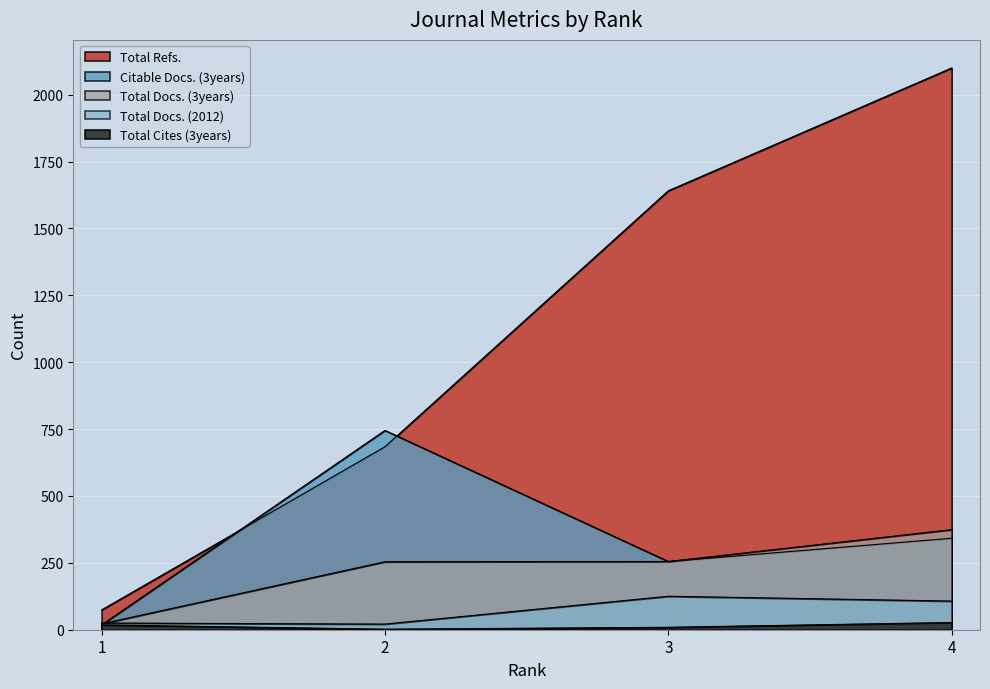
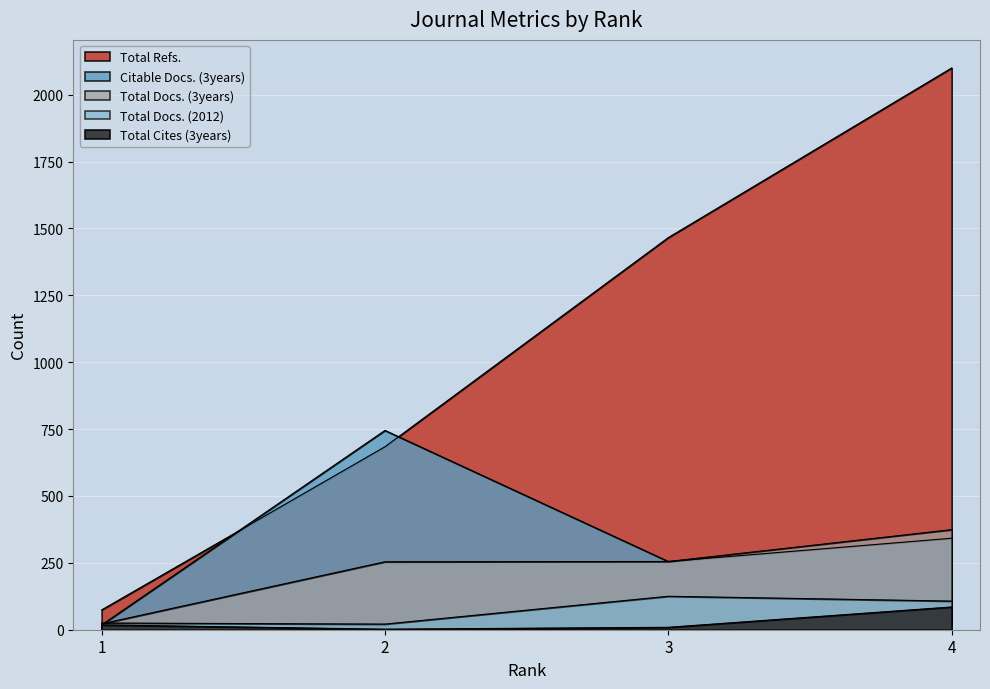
  {
    "Total Refs.": {
      "1": 70,
      "2": 680,
-     "3": 1640,
+     "3": 1470,
      "4": 2100
    },
    "Total Cites (3years)": {
      "2": 0,
      "3": 10,
-     "4": 30
+     "4": 90
    }
  }
